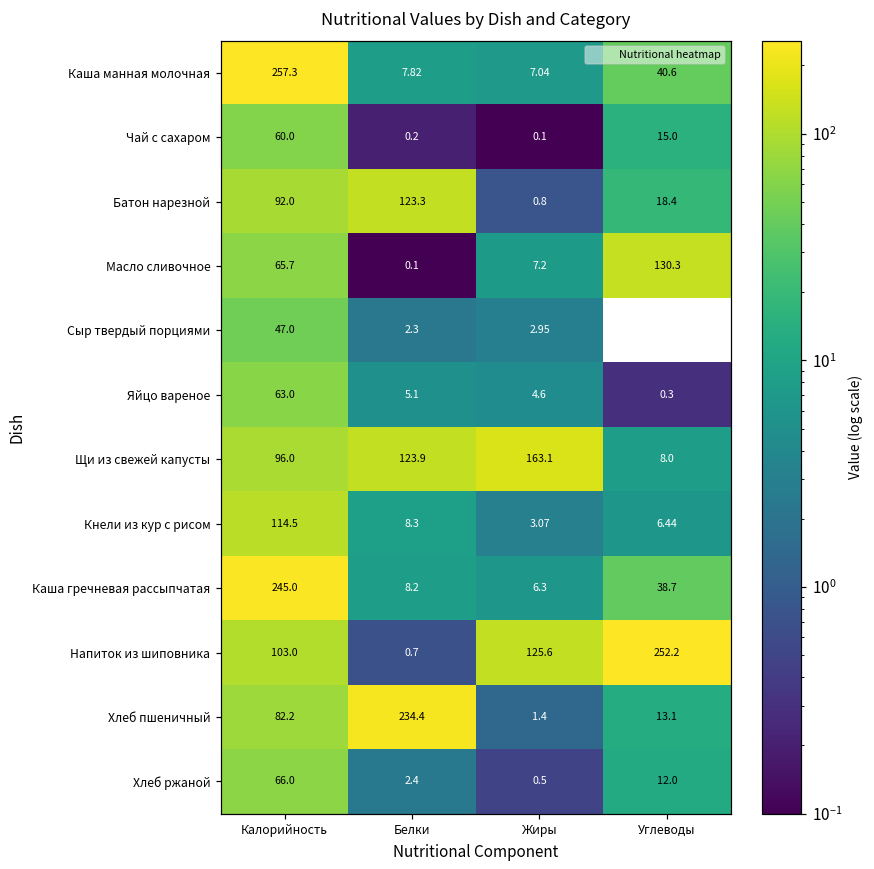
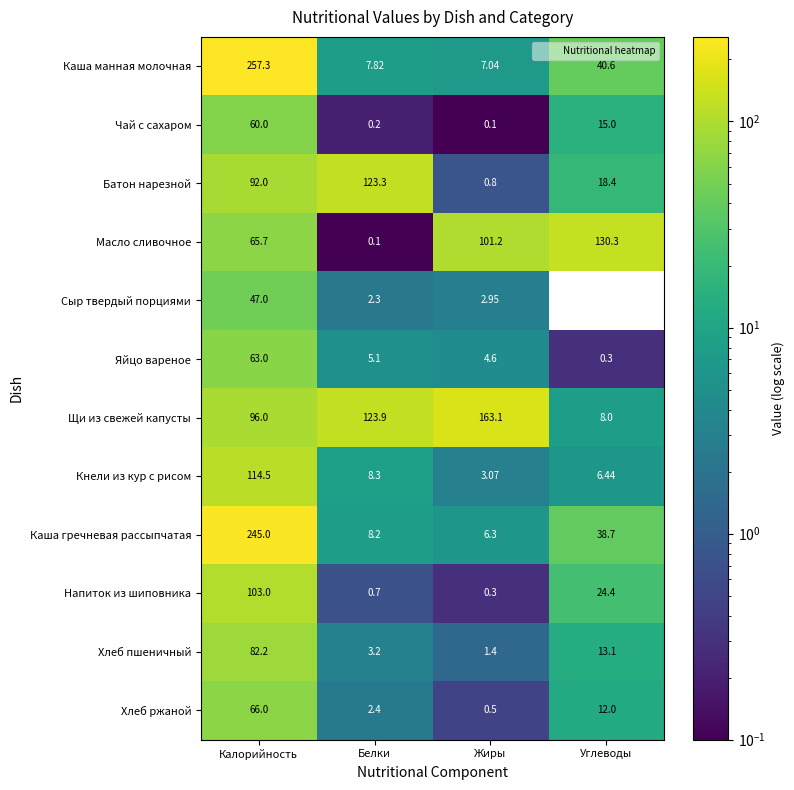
  {
    "Каша манная молочная": {
      "Калорийность": 257.3,
      "Белки": 7.82,
      "Жиры": 7.04,
      "Углеводы": 40.6
    },
    "Чай с сахаром": {
      "Калорийность": 60.0,
      "Белки": 0.2,
      "Жиры": 0.1,
      "Углеводы": 15.0
    },
    "Батон нарезной": {
      "Калорийность": 92.0,
      "Белки": 123.3,
      "Жиры": 0.8,
      "Углеводы": 18.4
    },
    "Масло сливочное": {
      "Калорийность": 65.7,
      "Белки": 0.1,
-     "Жиры": 7.2,
+     "Жиры": 101.2,
      "Углеводы": 130.3
    },
    "Сыр твердый порциями": {
      "Калорийность": 47.0,
      "Белки": 2.3,
      "Жиры": 2.95
    },
    "Яйцо вареное": {
      "Калорийность": 63.0,
      "Белки": 5.1,
      "Жиры": 4.6,
      "Углеводы": 0.3
    },
    "Щи из свежей капусты": {
      "Калорийность": 96.0,
      "Белки": 123.9,
      "Жиры": 163.1,
      "Углеводы": 8.0
    },
    "Кнели из кур с рисом": {
      "Калорийность": 114.5,
      "Белки": 8.3,
      "Жиры": 3.07,
      "Углеводы": 6.44
    },
    "Каша гречневая рассыпчатая": {
      "Калорийность": 245.0,
      "Белки": 8.2,
      "Жиры": 6.3,
      "Углеводы": 38.7
    },
    "Напиток из шиповника": {
      "Калорийность": 103.0,
      "Белки": 0.7,
-     "Жиры": 125.6,
-     "Углеводы": 252.2
+     "Жиры": 0.3,
+     "Углеводы": 24.4
    },
    "Хлеб пшеничный": {
      "Калорийность": 82.2,
-     "Белки": 234.4,
+     "Белки": 3.2,
      "Жиры": 1.4,
      "Углеводы": 13.1
    },
    "Хлеб ржаной": {
      "Калорийность": 66.0,
      "Белки": 2.4,
      "Жиры": 0.5,
      "Углеводы": 12.0
    }
  }
